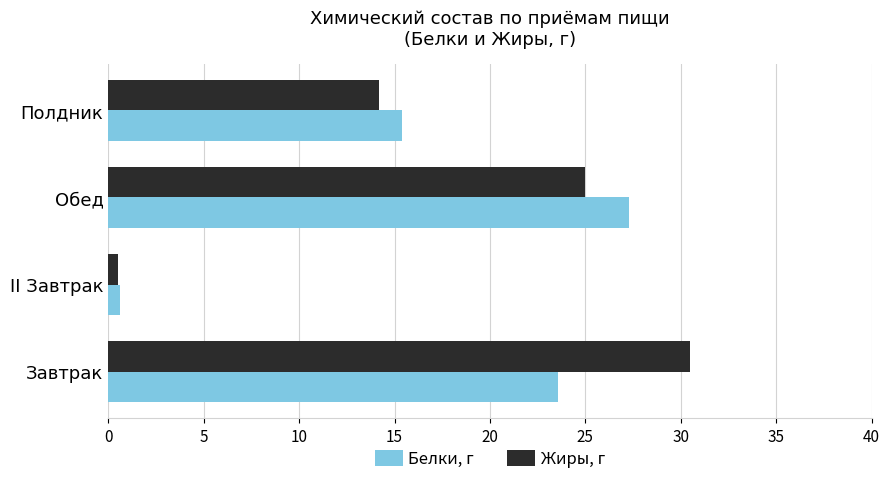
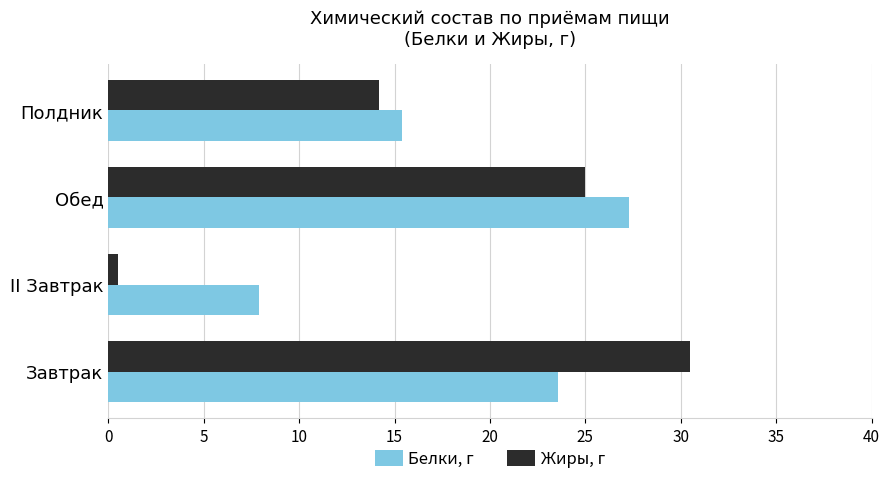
  {
    "Белки, г": {
      "Полдник": 15.4,
      "Обед": 27.3,
-     "II Завтрак": 0.6,
+     "II Завтрак": 7.9,
      "Завтрак": 23.6
    },
    "Жиры, г": {
      "Полдник": 14.2,
      "Обед": 25.0,
      "II Завтрак": 0.5,
      "Завтрак": 30.5
    }
  }
